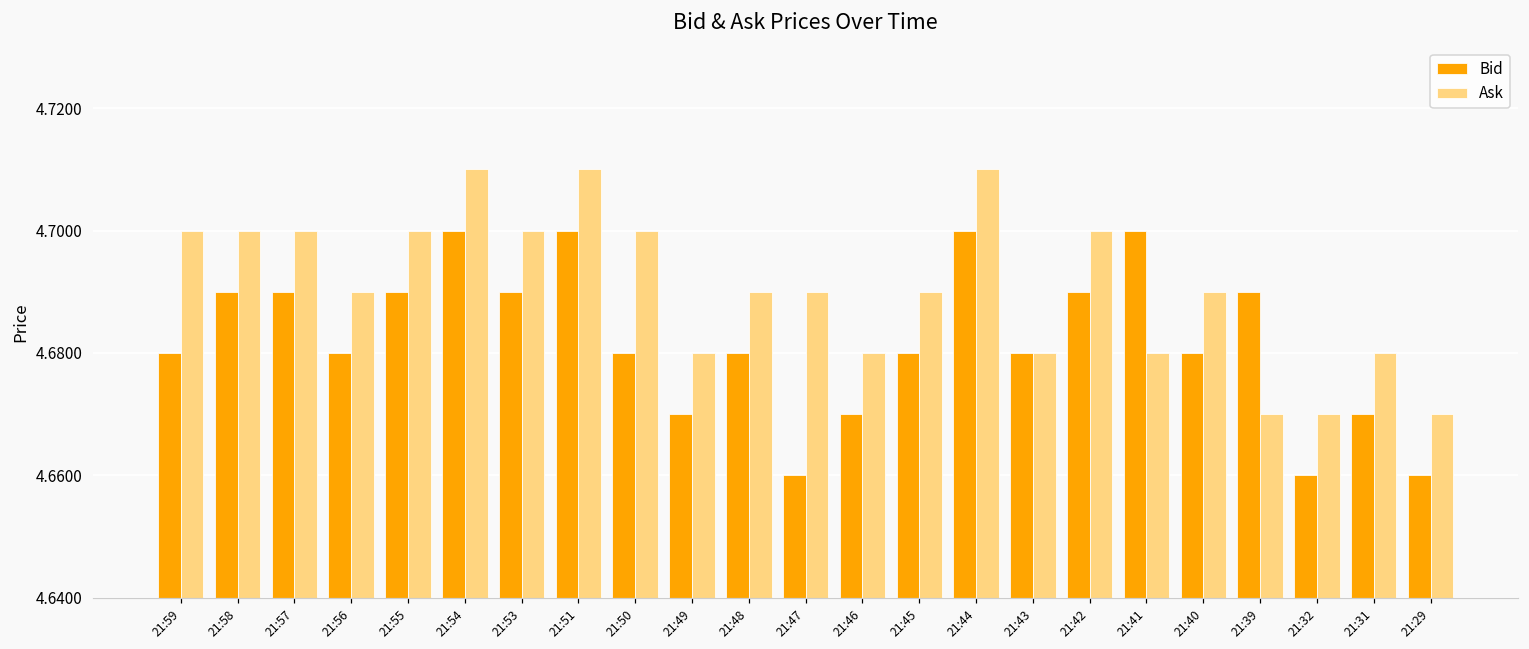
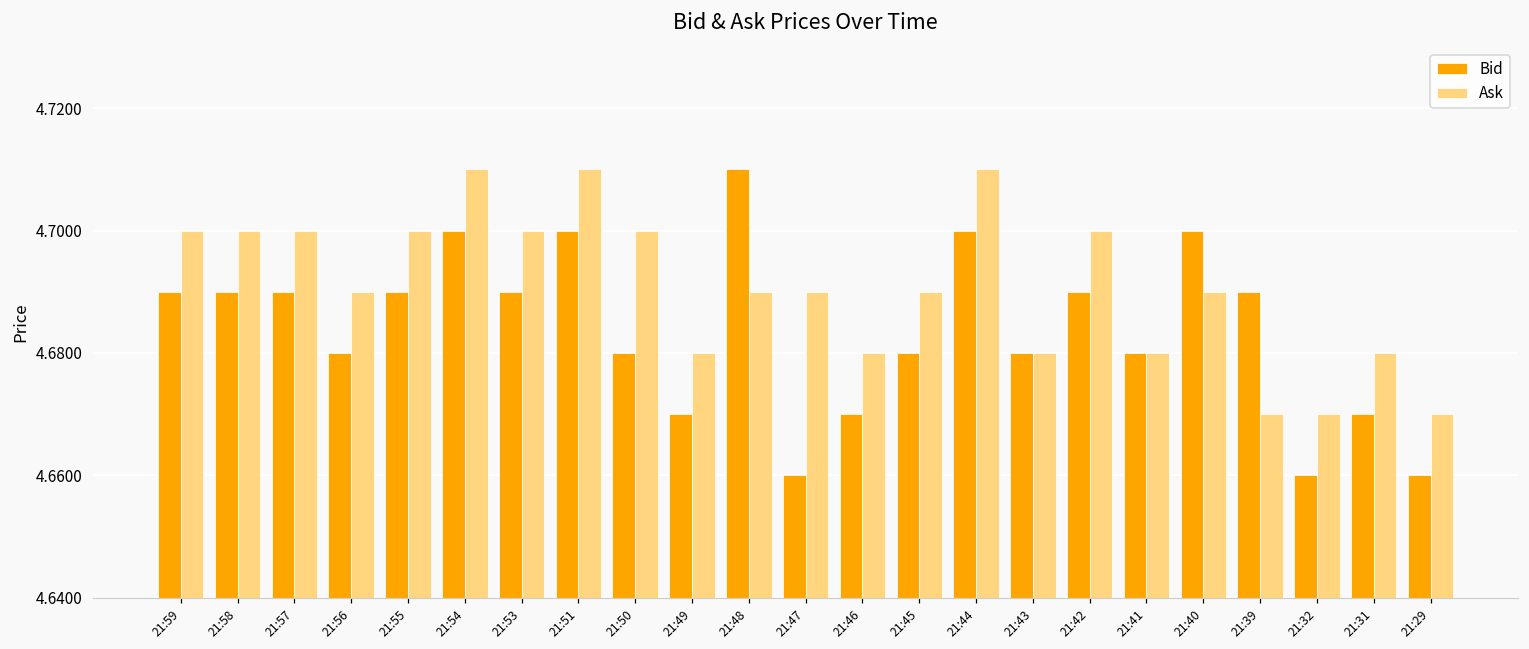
  {
    "Bid": {
-     "21:59": 4.68,
+     "21:59": 4.69,
      "21:58": 4.69,
      "21:57": 4.69,
      "21:56": 4.68,
      "21:55": 4.69,
      "21:54": 4.70,
      "21:53": 4.69,
      "21:51": 4.70,
      "21:50": 4.68,
      "21:49": 4.67,
-     "21:48": 4.68,
+     "21:48": 4.71,
      "21:47": 4.66,
      "21:46": 4.67,
      "21:45": 4.68,
      "21:44": 4.70,
      "21:43": 4.68,
      "21:42": 4.69,
-     "21:41": 4.70,
-     "21:40": 4.68,
+     "21:41": 4.68,
+     "21:40": 4.70,
      "21:39": 4.69,
      "21:32": 4.66,
      "21:31": 4.67,
      "21:29": 4.66
    },
    "Ask": {
      "21:59": 4.70,
      "21:58": 4.70,
      "21:57": 4.70,
      "21:56": 4.69,
      "21:55": 4.70,
      "21:54": 4.71,
      "21:53": 4.70,
      "21:51": 4.71,
      "21:50": 4.70,
      "21:49": 4.68,
      "21:48": 4.69,
      "21:47": 4.69,
      "21:46": 4.68,
      "21:45": 4.69,
      "21:44": 4.71,
      "21:43": 4.68,
      "21:42": 4.70,
      "21:41": 4.68,
      "21:40": 4.69,
      "21:39": 4.67,
      "21:32": 4.67,
      "21:31": 4.68,
      "21:29": 4.67
    }
  }
